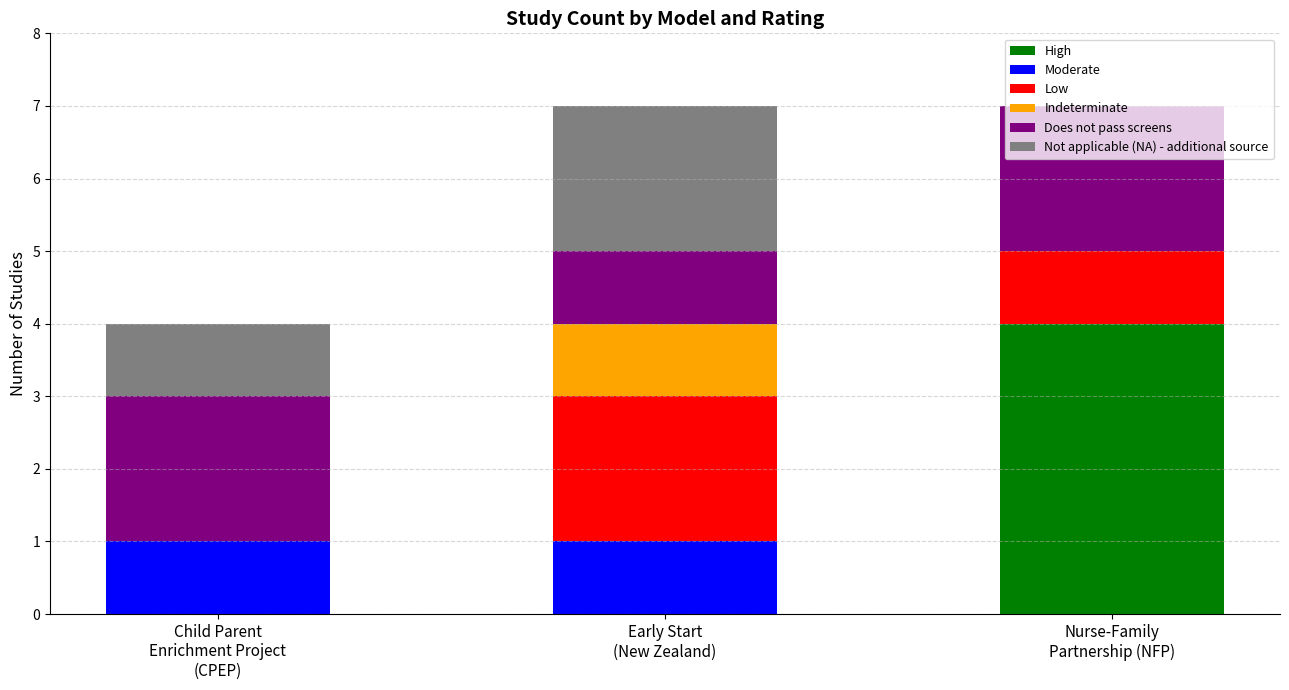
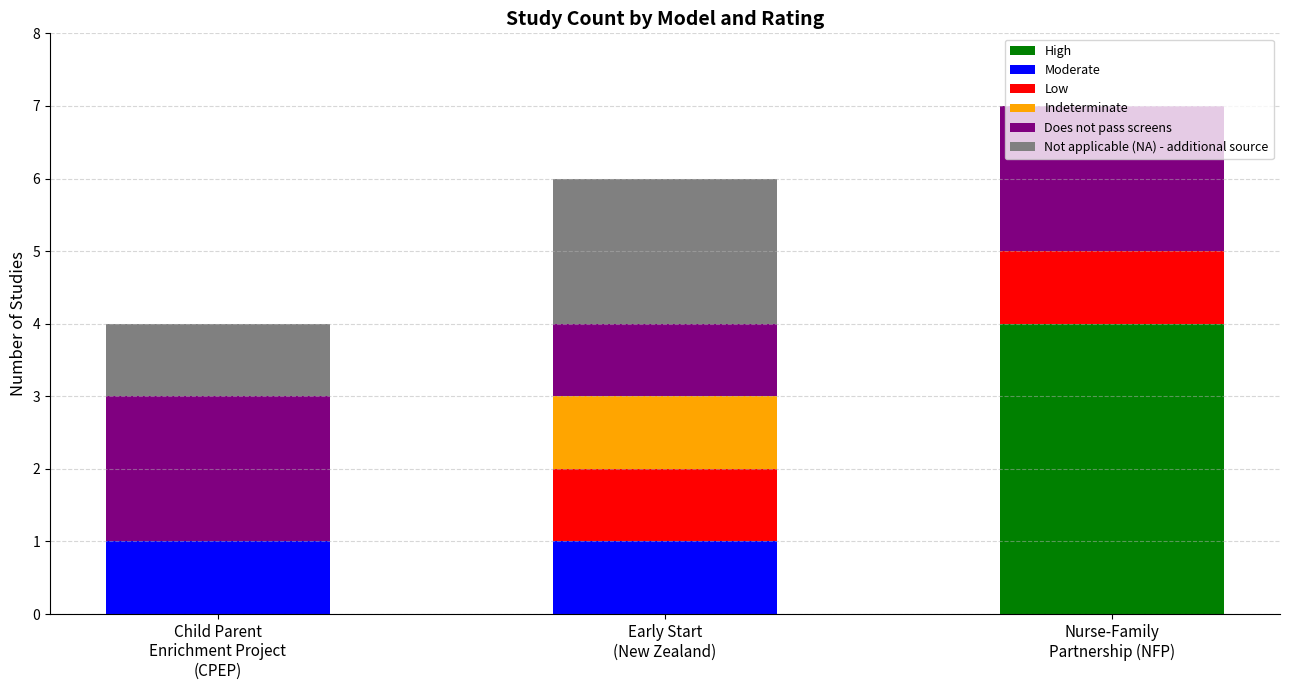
  {
    "High": {
      "Child Parent Enrichment Project (CPEP)": 0,
      "Early Start (New Zealand)": 0,
      "Nurse-Family Partnership (NFP)": 4
    },
    "Low": {
      "Child Parent Enrichment Project (CPEP)": 0,
-     "Early Start (New Zealand)": 2,
+     "Early Start (New Zealand)": 1,
      "Nurse-Family Partnership (NFP)": 1
    },
    "Does not pass screens": {
      "Child Parent Enrichment Project (CPEP)": 2,
      "Early Start (New Zealand)": 1
    },
    "Not applicable (NA) - additional source": {
      "Child Parent Enrichment Project (CPEP)": 1,
      "Early Start (New Zealand)": 2
    }
  }
